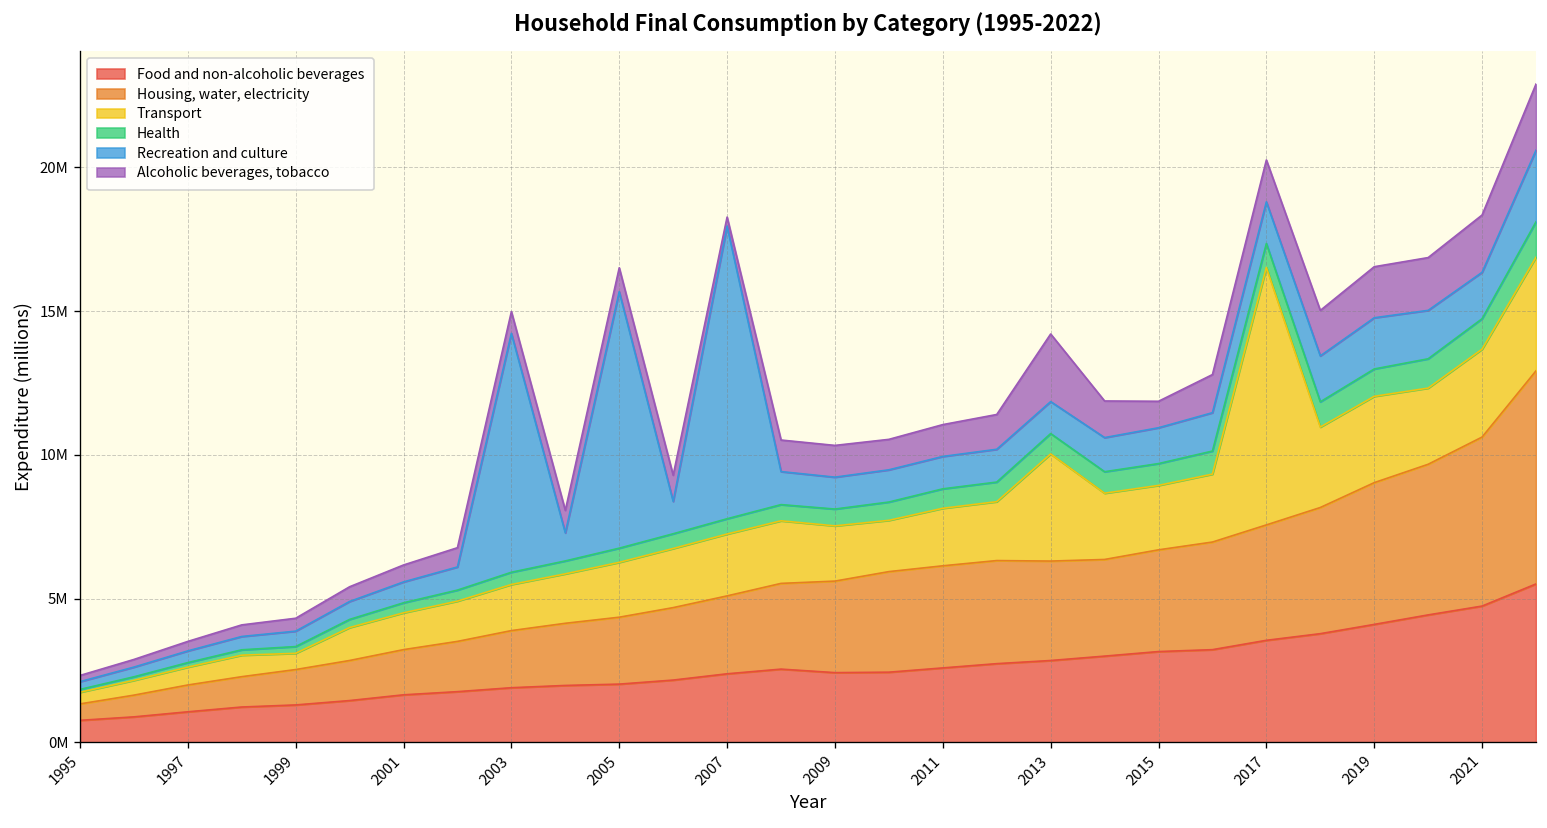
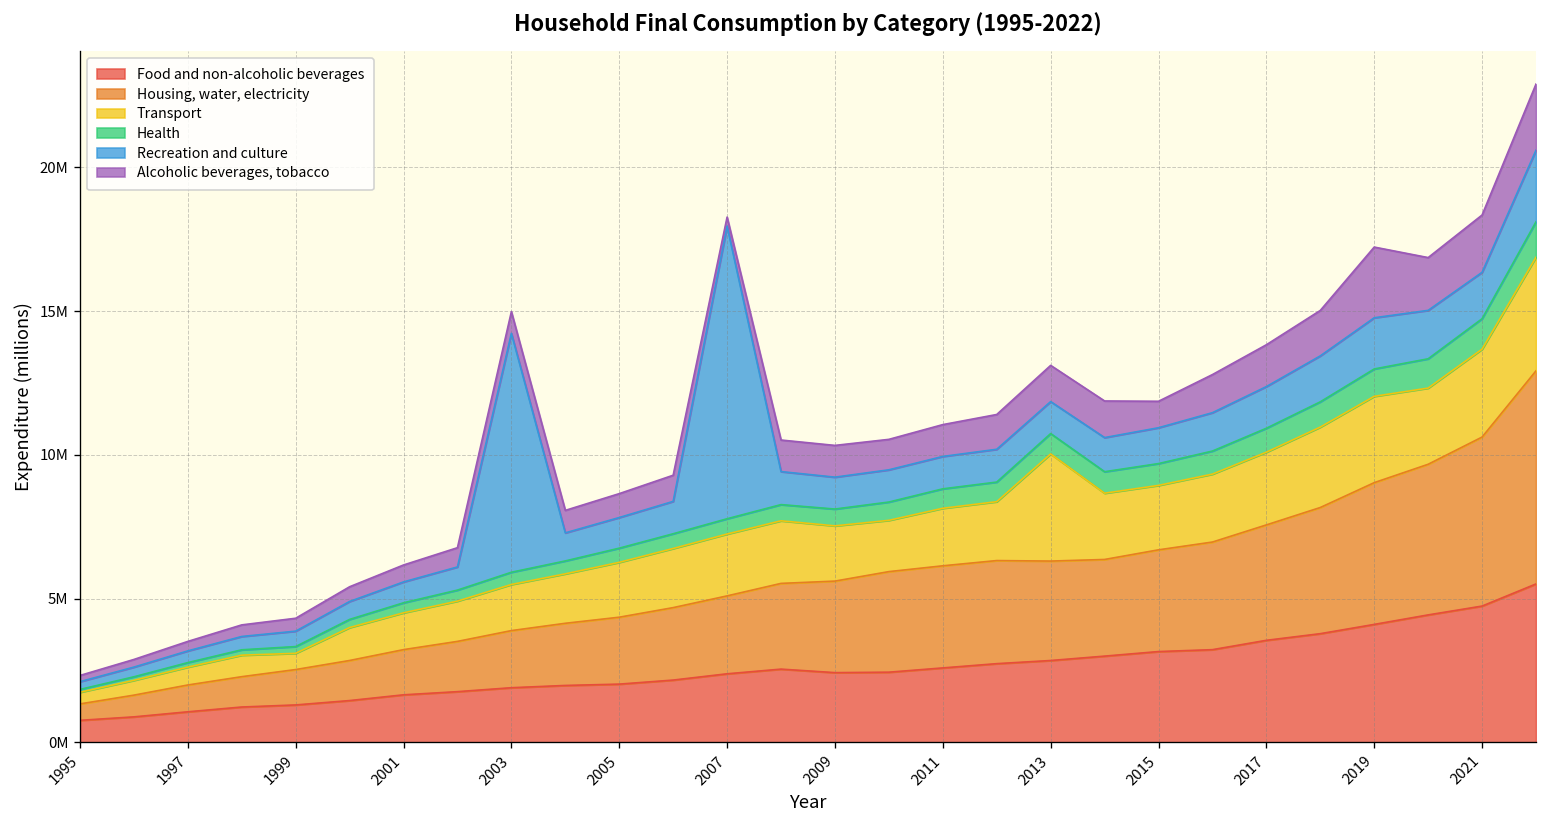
  {
    "Transport": {
      "1997": 600000,
      "1999": 600000,
      "2001": 1300000,
      "2003": 1600000,
      "2005": 1900000,
      "2007": 2200000,
      "2009": 1900000,
      "2011": 2000000,
      "2013": 3700000,
      "2015": 2200000,
-     "2017": 9000000,
+     "2017": 2500000,
      "2019": 3000000,
      "2021": 3100000
    },
    "Health": {
      "1997": 200000,
      "1999": 200000,
      "2001": 300000,
      "2003": 400000,
      "2005": 500000,
      "2007": 500000,
      "2009": 600000,
      "2011": 700000,
      "2013": 700000,
      "2015": 800000,
      "2017": 800000,
      "2019": 1000000,
      "2021": 1100000
    },
    "Recreation and culture": {
      "1995": 300000,
      "1997": 400000,
      "1999": 500000,
      "2001": 700000,
      "2003": 8300000,
-     "2005": 8900000,
+     "2005": 1100000,
      "2007": 10200000,
      "2009": 1100000,
      "2011": 1100000,
      "2013": 1100000,
      "2015": 1200000,
      "2017": 1400000,
      "2019": 1800000,
      "2021": 1600000
    },
    "Alcoholic beverages, tobacco": {
      "1995": 200000,
      "1997": 300000,
      "1999": 400000,
      "2001": 600000,
      "2003": 800000,
      "2005": 800000,
      "2007": 300000,
      "2009": 1100000,
      "2011": 1100000,
-     "2013": 2400000,
+     "2013": 1300000,
      "2015": 900000,
      "2017": 1500000,
-     "2019": 1800000,
+     "2019": 2500000,
      "2021": 2000000
    }
  }
